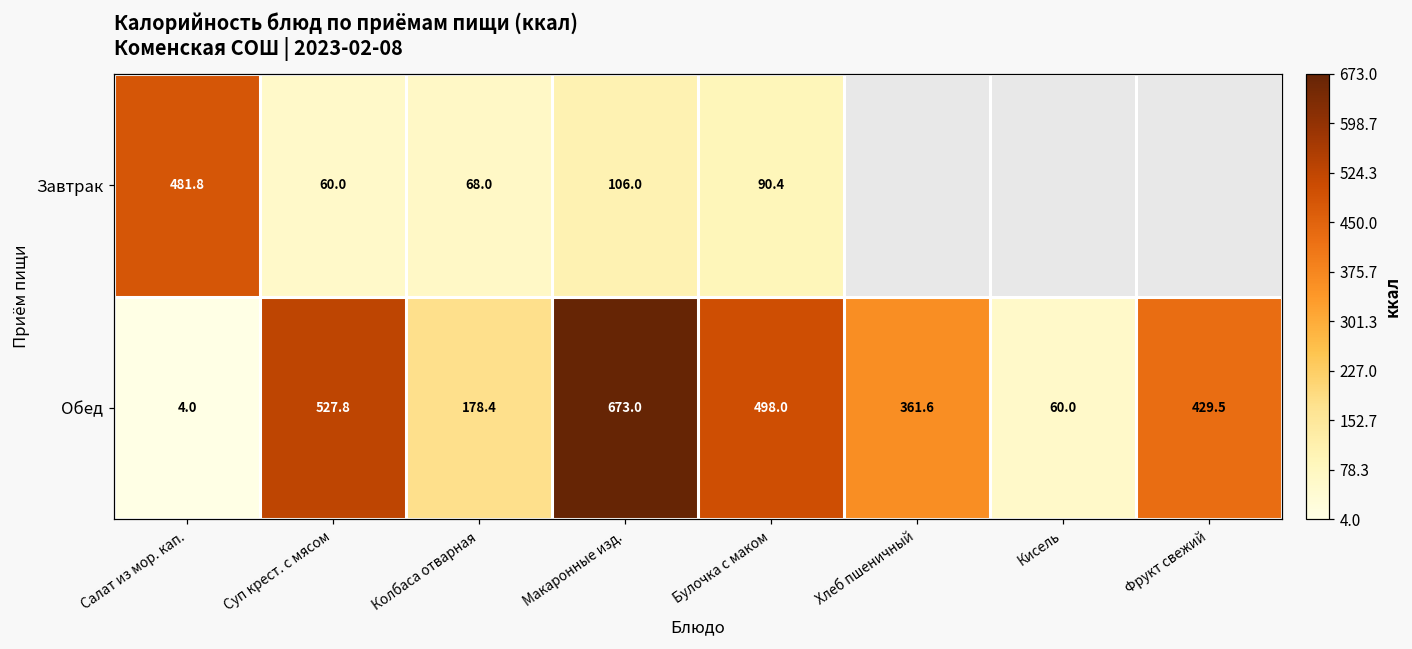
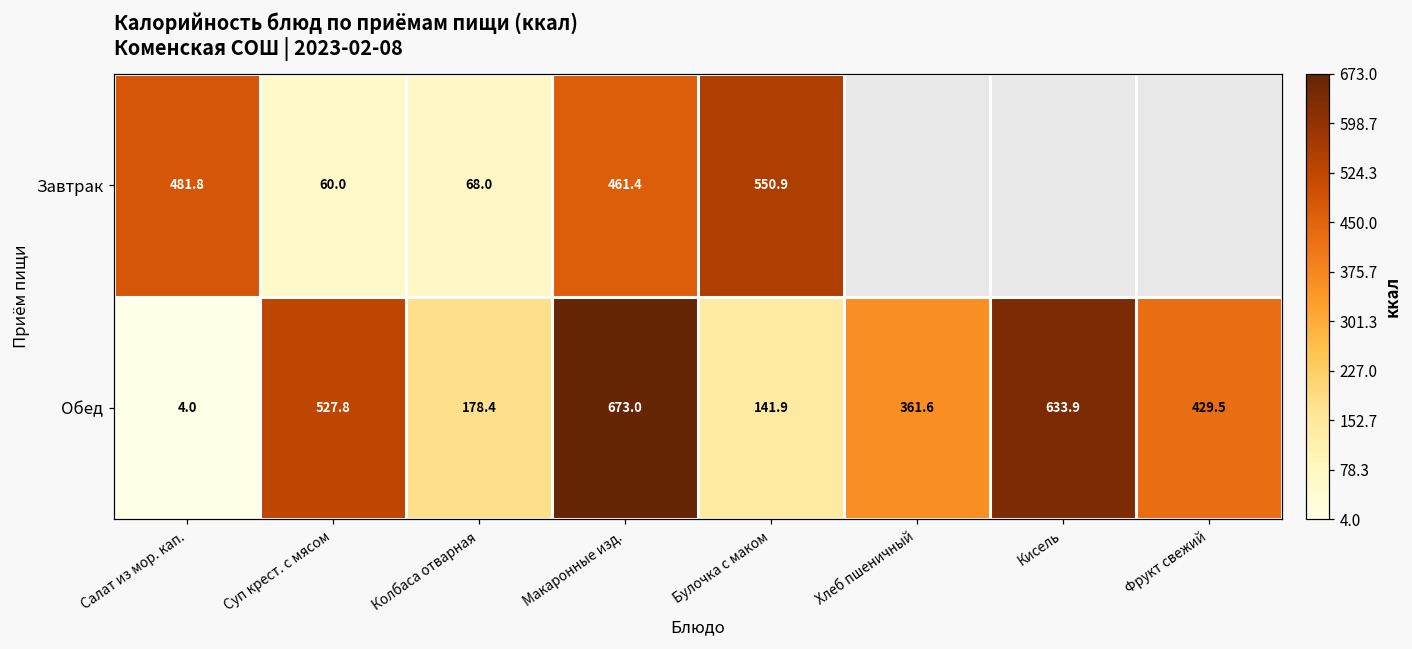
  {
    "Завтрак": {
      "Салат из мор. кап.": 481.8,
      "Суп крест. с мясом": 60.0,
      "Колбаса отварная": 68.0,
-     "Макаронные изд.": 106.0,
-     "Булочка с маком": 90.4
+     "Макаронные изд.": 461.4,
+     "Булочка с маком": 550.9
    },
    "Обед": {
      "Салат из мор. кап.": 4.0,
      "Суп крест. с мясом": 527.8,
      "Колбаса отварная": 178.4,
      "Макаронные изд.": 673.0,
-     "Булочка с маком": 498.0,
+     "Булочка с маком": 141.9,
      "Хлеб пшеничный": 361.6,
-     "Кисель": 60.0,
+     "Кисель": 633.9,
      "Фрукт свежий": 429.5
    }
  }
